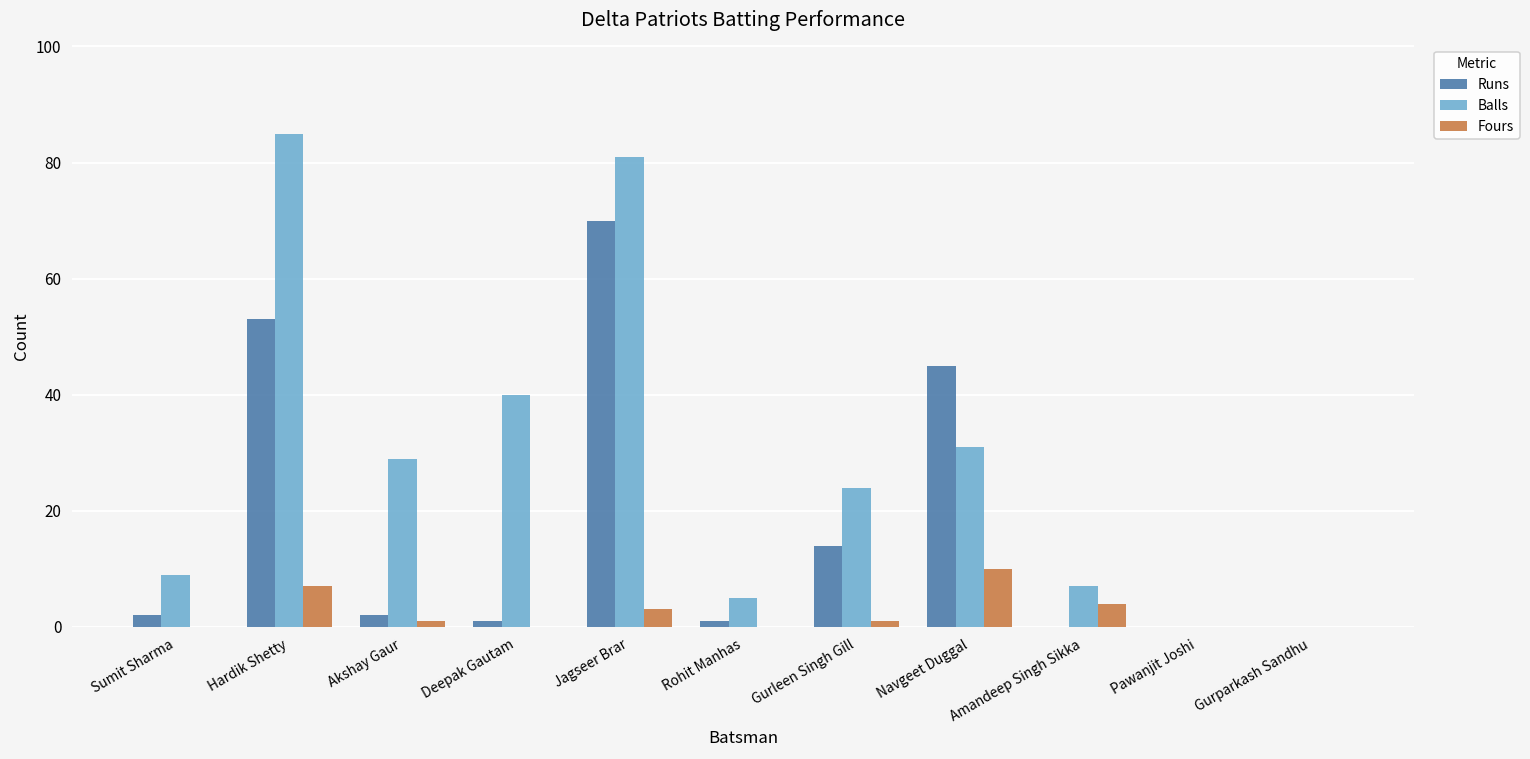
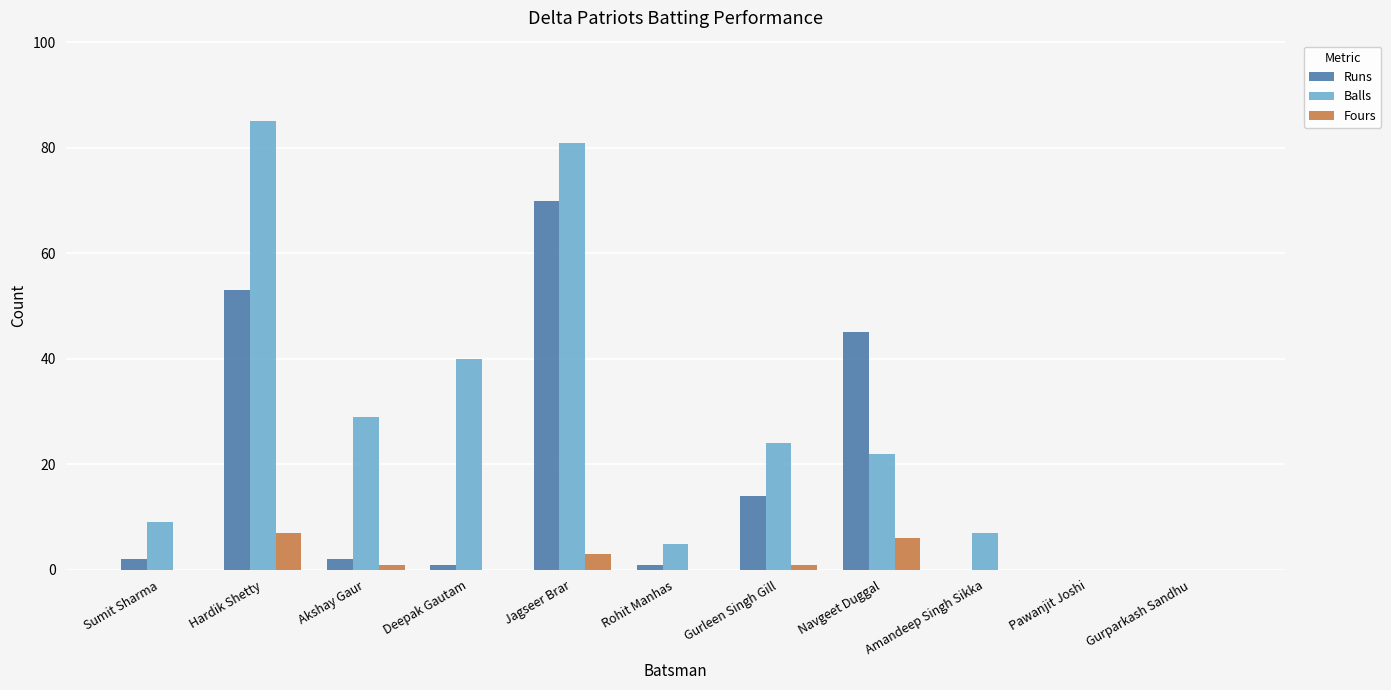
  {
    "Runs": {
      "Sumit Sharma": 2,
      "Hardik Shetty": 53,
      "Akshay Gaur": 2,
      "Deepak Gautam": 1,
      "Jagseer Brar": 70,
      "Rohit Manhas": 1,
      "Gurleen Singh Gill": 14,
      "Navgeet Duggal": 45,
      "Amandeep Singh Sikka": 0,
      "Pawanjit Joshi": 0,
      "Gurparkash Sandhu": 0
    },
    "Balls": {
      "Sumit Sharma": 9,
      "Hardik Shetty": 85,
      "Akshay Gaur": 29,
      "Deepak Gautam": 40,
      "Jagseer Brar": 81,
      "Rohit Manhas": 5,
      "Gurleen Singh Gill": 24,
-     "Navgeet Duggal": 31,
+     "Navgeet Duggal": 22,
      "Amandeep Singh Sikka": 7,
      "Pawanjit Joshi": 0,
      "Gurparkash Sandhu": 0
    },
    "Fours": {
      "Sumit Sharma": 0,
      "Hardik Shetty": 7,
      "Akshay Gaur": 1,
      "Deepak Gautam": 0,
      "Jagseer Brar": 3,
      "Rohit Manhas": 0,
      "Gurleen Singh Gill": 1,
-     "Navgeet Duggal": 10,
-     "Amandeep Singh Sikka": 4,
+     "Navgeet Duggal": 6,
+     "Amandeep Singh Sikka": 0,
      "Pawanjit Joshi": 0,
      "Gurparkash Sandhu": 0
    }
  }
